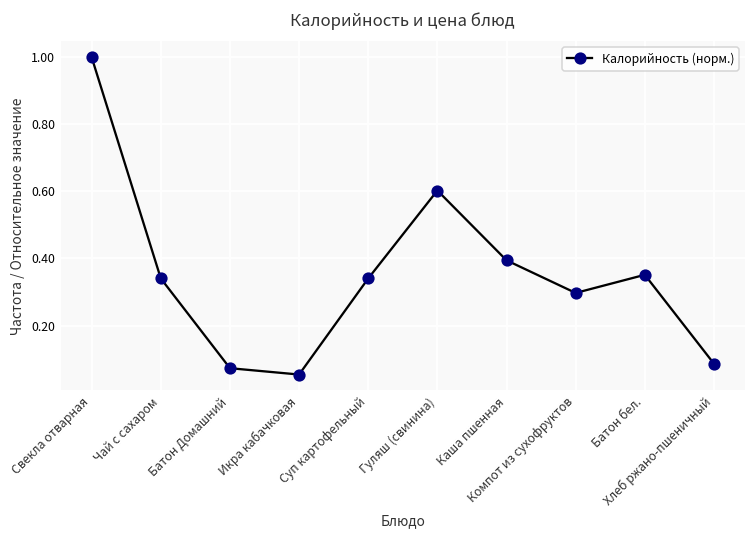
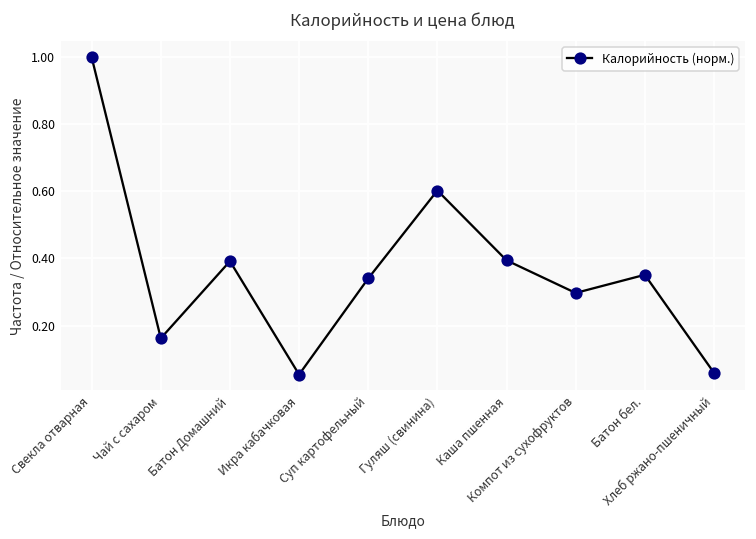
  {
    "Свекла отварная": 1.00,
-   "Чай с сахаром": 0.34,
-   "Батон Домашний": 0.07,
+   "Чай с сахаром": 0.16,
+   "Батон Домашний": 0.39,
    "Икра кабачковая": 0.05,
    "Суп картофельный": 0.34,
    "Гуляш (свинина)": 0.60,
    "Каша пшенная": 0.39,
    "Компот из сухофруктов": 0.30,
    "Батон бел.": 0.35,
-   "Хлеб ржано-пшеничный": 0.09
+   "Хлеб ржано-пшеничный": 0.06
  }
